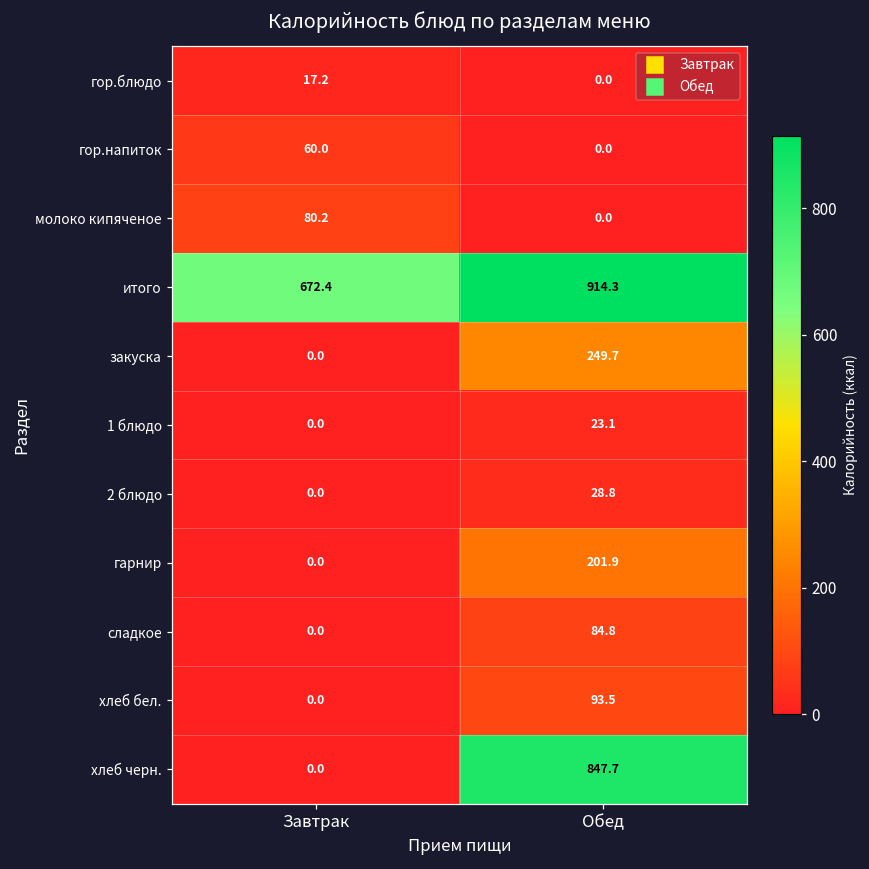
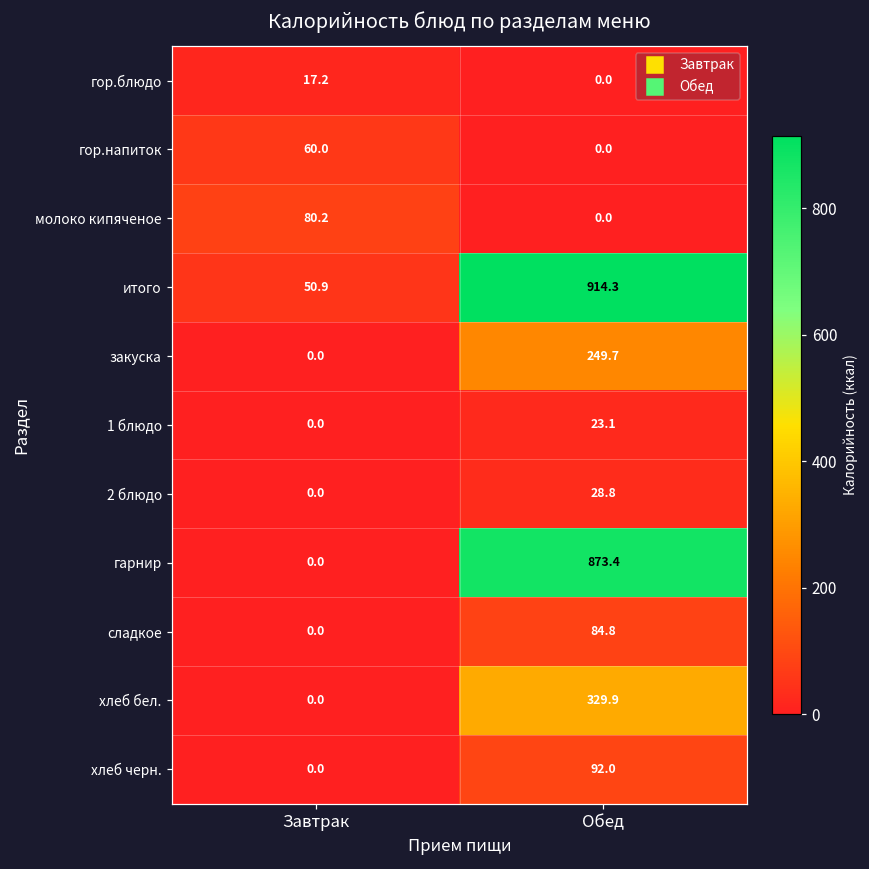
  {
    "гор.блюдо": {
      "Завтрак": 17.2,
      "Обед": 0.0
    },
    "гор.напиток": {
      "Завтрак": 60.0,
      "Обед": 0.0
    },
    "молоко кипяченое": {
      "Завтрак": 80.2,
      "Обед": 0.0
    },
    "итого": {
-     "Завтрак": 672.4,
+     "Завтрак": 50.9,
      "Обед": 914.3
    },
    "закуска": {
      "Завтрак": 0.0,
      "Обед": 249.7
    },
    "1 блюдо": {
      "Завтрак": 0.0,
      "Обед": 23.1
    },
    "2 блюдо": {
      "Завтрак": 0.0,
      "Обед": 28.8
    },
    "гарнир": {
      "Завтрак": 0.0,
-     "Обед": 201.9
+     "Обед": 873.4
    },
    "сладкое": {
      "Завтрак": 0.0,
      "Обед": 84.8
    },
    "хлеб бел.": {
      "Завтрак": 0.0,
-     "Обед": 93.5
+     "Обед": 329.9
    },
    "хлеб черн.": {
      "Завтрак": 0.0,
-     "Обед": 847.7
+     "Обед": 92.0
    }
  }
